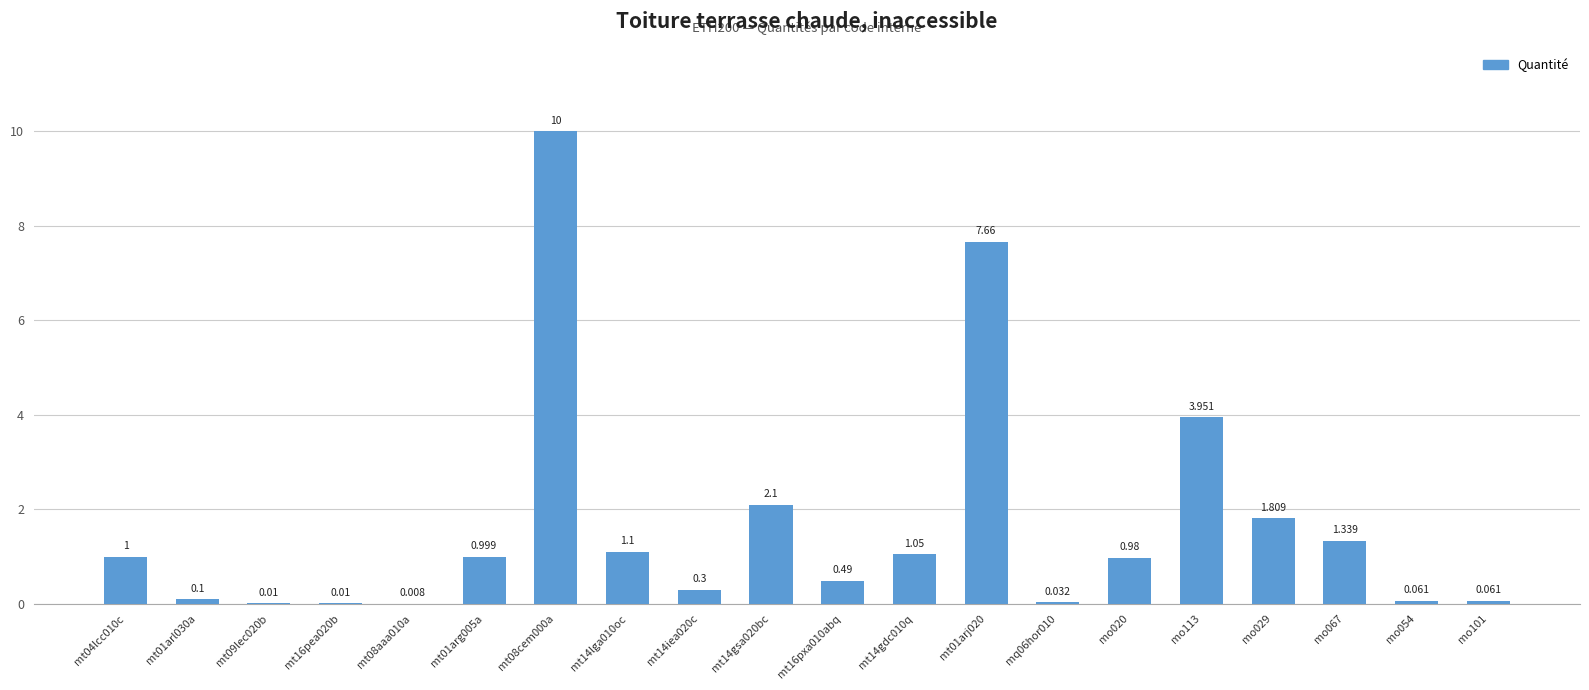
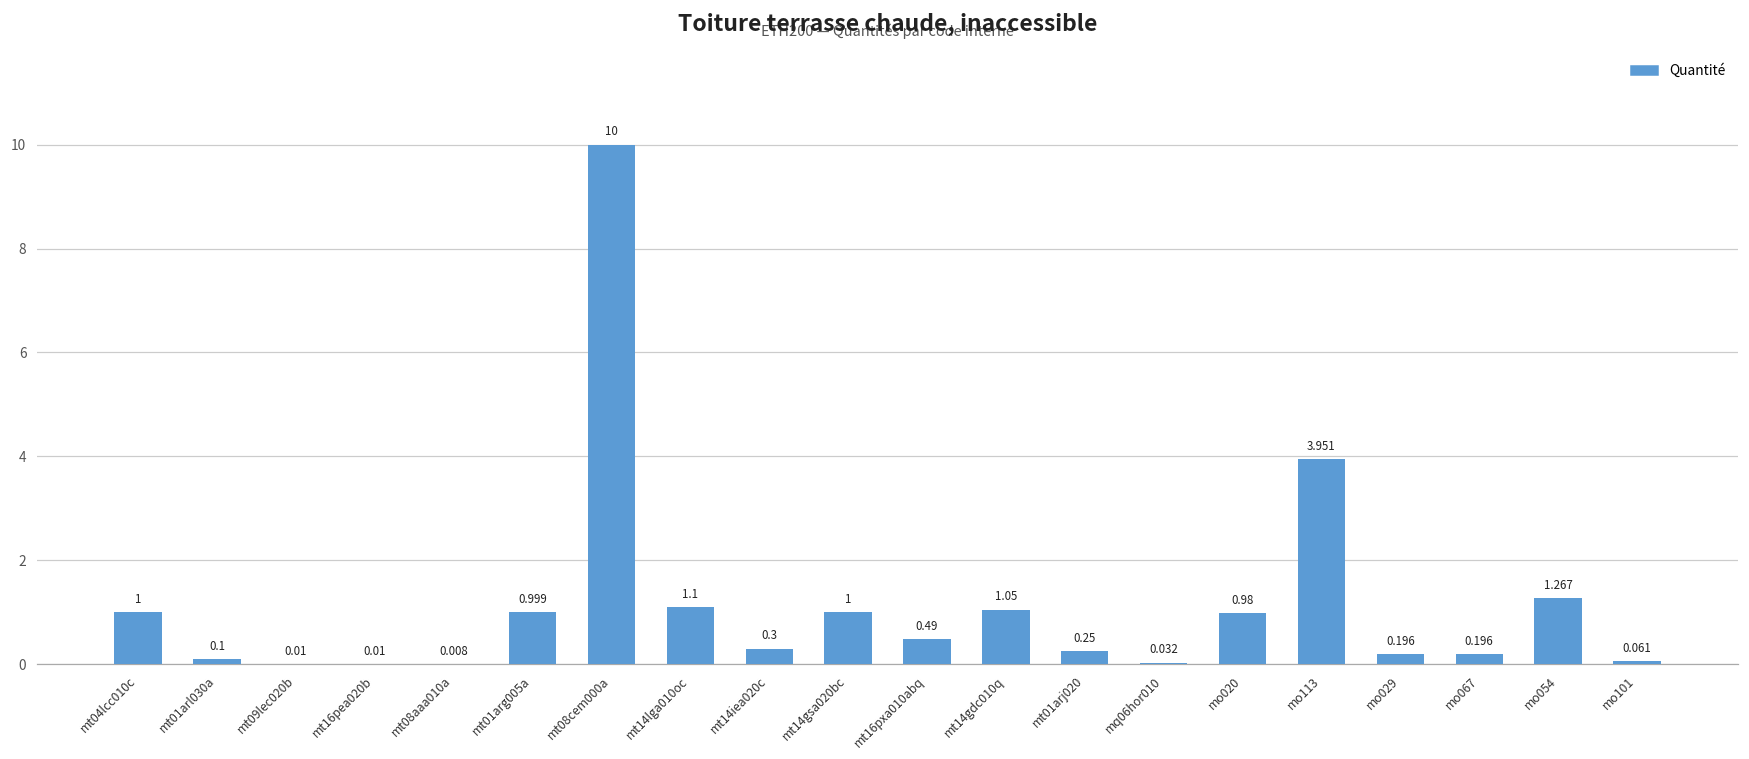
  {
    "mt04lcc010c": 1,
    "mt01arl030a": 0.1,
    "mt09lec020b": 0.01,
    "mt16pea020b": 0.01,
    "mt08aaa010a": 0.008,
    "mt01arg005a": 0.999,
    "mt08cem000a": 10,
    "mt14lga010oc": 1.1,
    "mt14iea020c": 0.3,
-   "mt14gsa020bc": 2.1,
+   "mt14gsa020bc": 1,
    "mt16pxa010abq": 0.49,
    "mt14gdc010q": 1.05,
-   "mt01arj020": 7.66,
+   "mt01arj020": 0.25,
    "mq06hor010": 0.032,
    "mo020": 0.98,
    "mo113": 3.951,
-   "mo029": 1.809,
-   "mo067": 1.339,
-   "mo054": 0.061,
+   "mo029": 0.196,
+   "mo067": 0.196,
+   "mo054": 1.267,
    "mo101": 0.061
  }
